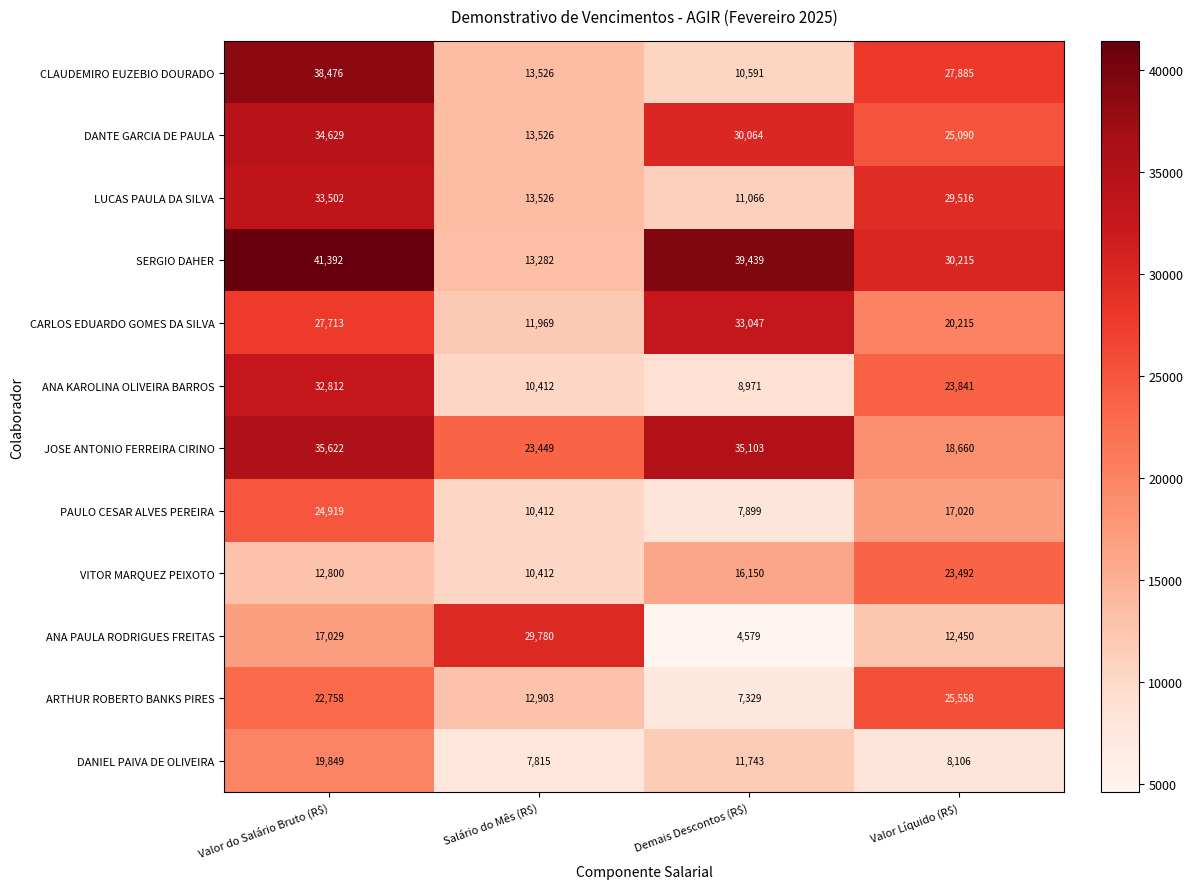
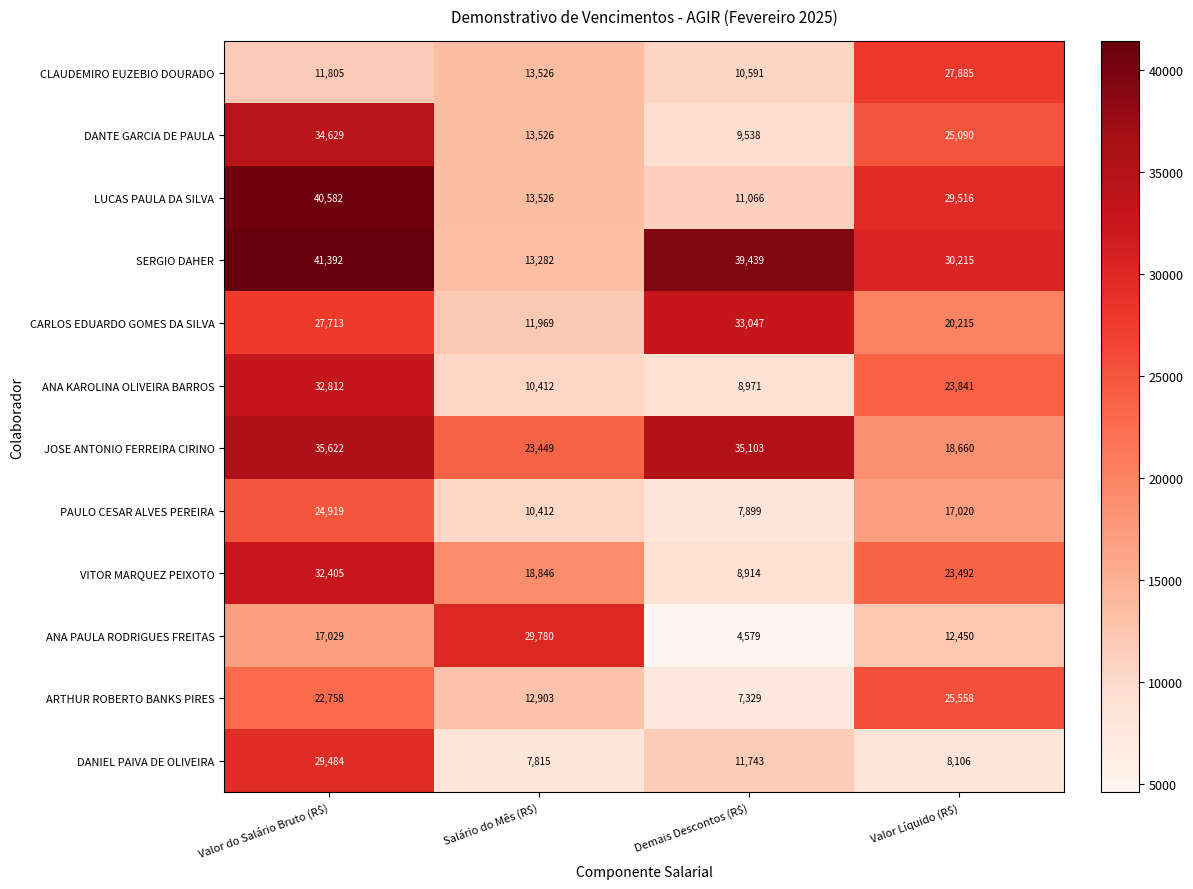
  {
    "CLAUDEMIRO EUZEBIO DOURADO": {
-     "Valor do Salário Bruto (R$)": "38,476",
+     "Valor do Salário Bruto (R$)": "11,805",
      "Salário do Mês (R$)": "13,526",
      "Demais Descontos (R$)": "10,591",
      "Valor Líquido (R$)": "27,885"
    },
    "DANTE GARCIA DE PAULA": {
      "Valor do Salário Bruto (R$)": "34,629",
      "Salário do Mês (R$)": "13,526",
-     "Demais Descontos (R$)": "30,064",
+     "Demais Descontos (R$)": "9,538",
      "Valor Líquido (R$)": "25,090"
    },
    "LUCAS PAULA DA SILVA": {
-     "Valor do Salário Bruto (R$)": "33,502",
+     "Valor do Salário Bruto (R$)": "40,582",
      "Salário do Mês (R$)": "13,526",
      "Demais Descontos (R$)": "11,066",
      "Valor Líquido (R$)": "29,516"
    },
    "SERGIO DAHER": {
      "Valor do Salário Bruto (R$)": "41,392",
      "Salário do Mês (R$)": "13,282",
      "Demais Descontos (R$)": "39,439",
      "Valor Líquido (R$)": "30,215"
    },
    "CARLOS EDUARDO GOMES DA SILVA": {
      "Valor do Salário Bruto (R$)": "27,713",
      "Salário do Mês (R$)": "11,969",
      "Demais Descontos (R$)": "33,047",
      "Valor Líquido (R$)": "20,215"
    },
    "ANA KAROLINA OLIVEIRA BARROS": {
      "Valor do Salário Bruto (R$)": "32,812",
      "Salário do Mês (R$)": "10,412",
      "Demais Descontos (R$)": "8,971",
      "Valor Líquido (R$)": "23,841"
    },
    "JOSE ANTONIO FERREIRA CIRINO": {
      "Valor do Salário Bruto (R$)": "35,622",
      "Salário do Mês (R$)": "23,449",
      "Demais Descontos (R$)": "35,103",
      "Valor Líquido (R$)": "18,660"
    },
    "PAULO CESAR ALVES PEREIRA": {
      "Valor do Salário Bruto (R$)": "24,919",
      "Salário do Mês (R$)": "10,412",
      "Demais Descontos (R$)": "7,899",
      "Valor Líquido (R$)": "17,020"
    },
    "VITOR MARQUEZ PEIXOTO": {
-     "Valor do Salário Bruto (R$)": "12,800",
-     "Salário do Mês (R$)": "10,412",
-     "Demais Descontos (R$)": "16,150",
+     "Valor do Salário Bruto (R$)": "32,405",
+     "Salário do Mês (R$)": "18,846",
+     "Demais Descontos (R$)": "8,914",
      "Valor Líquido (R$)": "23,492"
    },
    "ANA PAULA RODRIGUES FREITAS": {
      "Valor do Salário Bruto (R$)": "17,029",
      "Salário do Mês (R$)": "29,780",
      "Demais Descontos (R$)": "4,579",
      "Valor Líquido (R$)": "12,450"
    },
    "ARTHUR ROBERTO BANKS PIRES": {
      "Valor do Salário Bruto (R$)": "22,758",
      "Salário do Mês (R$)": "12,903",
      "Demais Descontos (R$)": "7,329",
      "Valor Líquido (R$)": "25,558"
    },
    "DANIEL PAIVA DE OLIVEIRA": {
-     "Valor do Salário Bruto (R$)": "19,849",
+     "Valor do Salário Bruto (R$)": "29,484",
      "Salário do Mês (R$)": "7,815",
      "Demais Descontos (R$)": "11,743",
      "Valor Líquido (R$)": "8,106"
    }
  }
